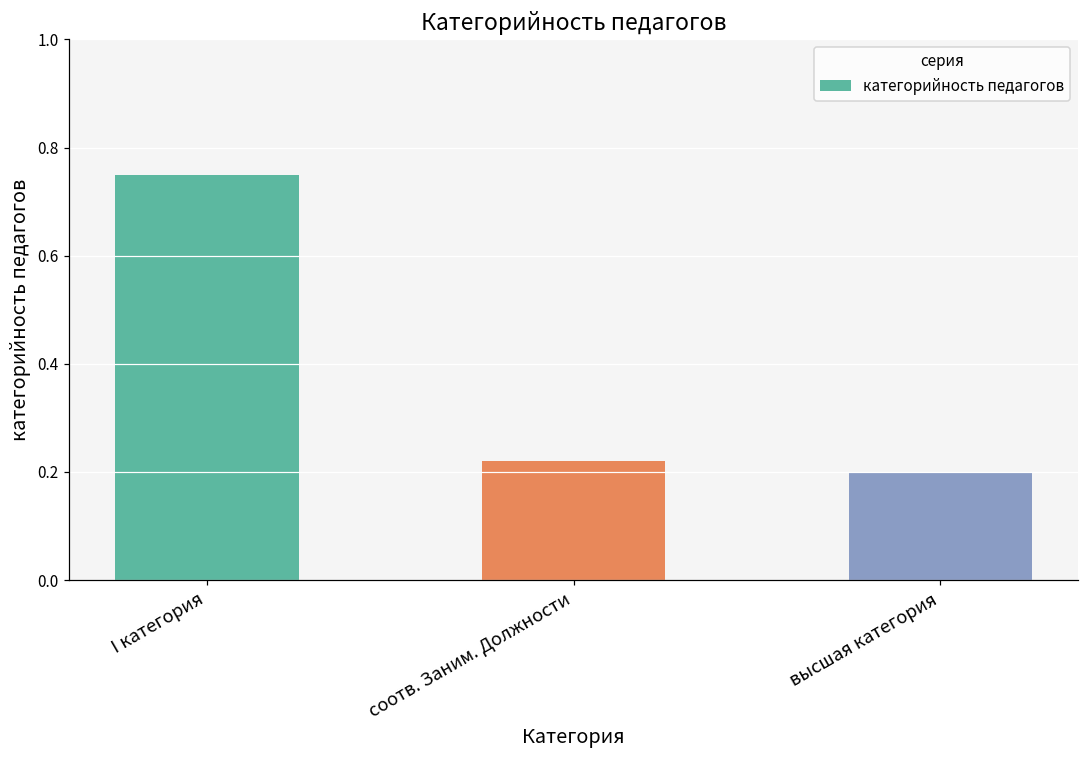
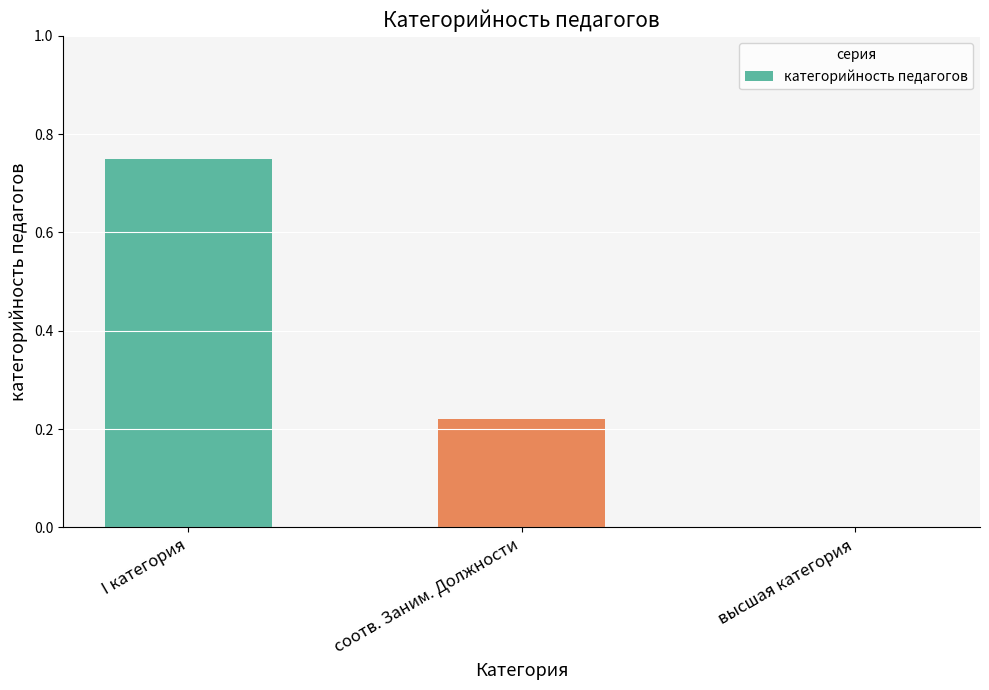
  {
    "I категория": 0.75,
    "соотв. Заним. Должности": 0.22,
-   "высшая категория": 0.2
+   "высшая категория": 0.0
  }
